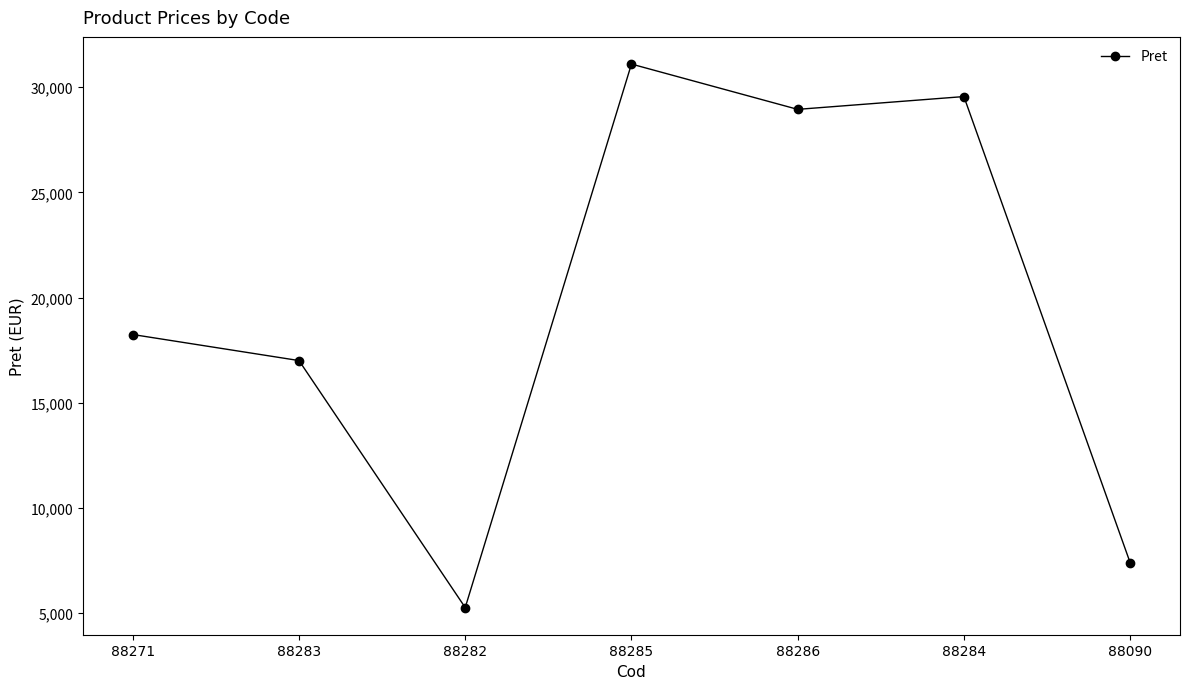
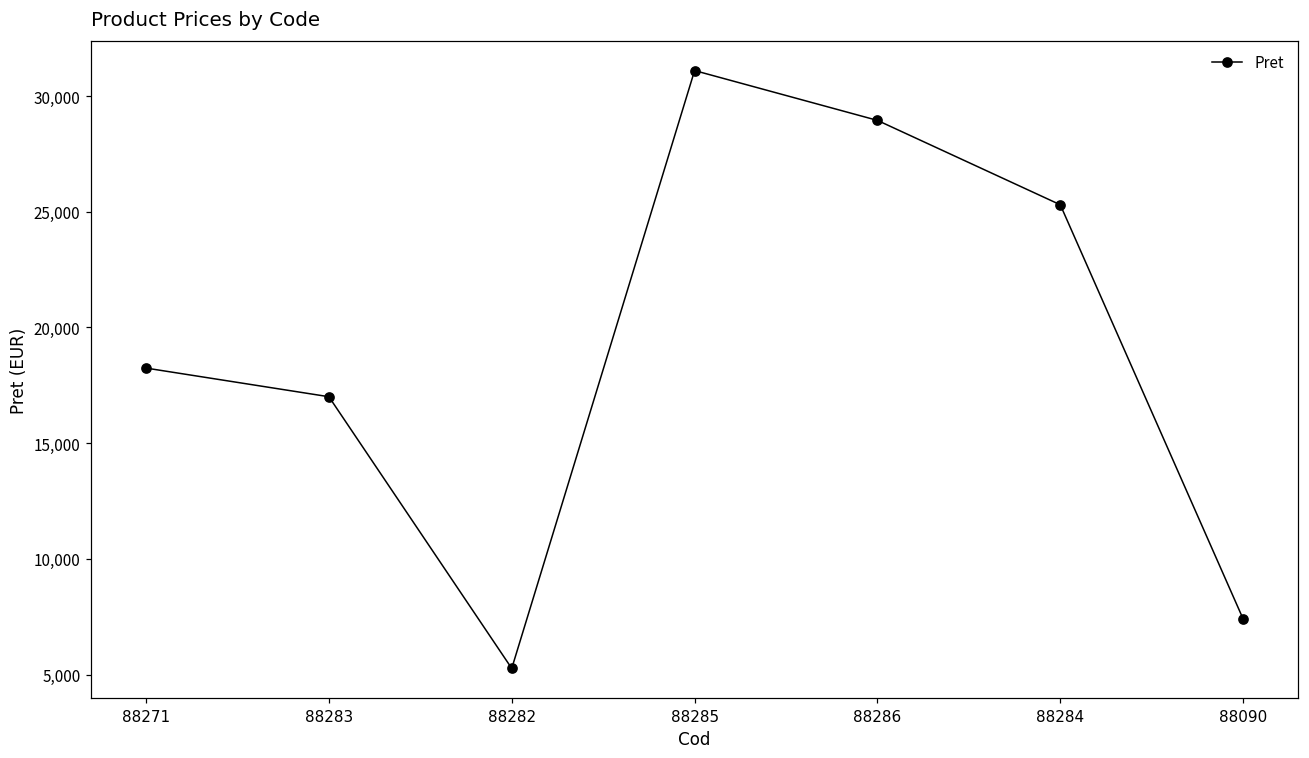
  {
    "88271": "18,200",
    "88283": "17,000",
    "88282": "5,300",
    "88285": "31,100",
    "88286": "28,900",
-   "88284": "29,600",
+   "88284": "25,300",
    "88090": "7,400"
  }
